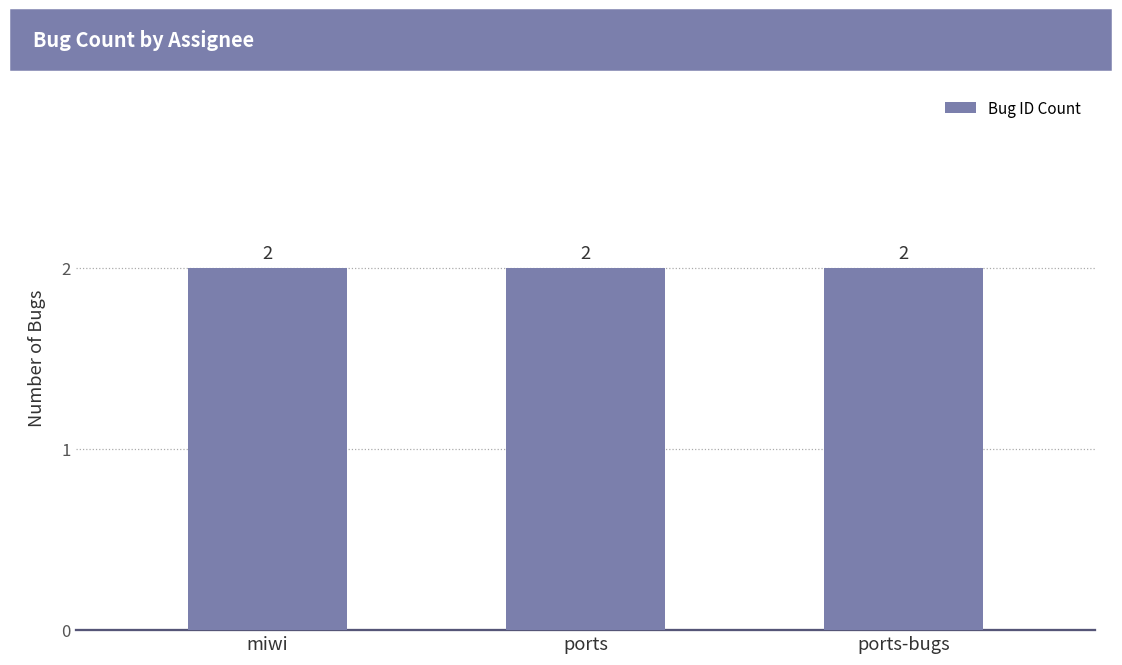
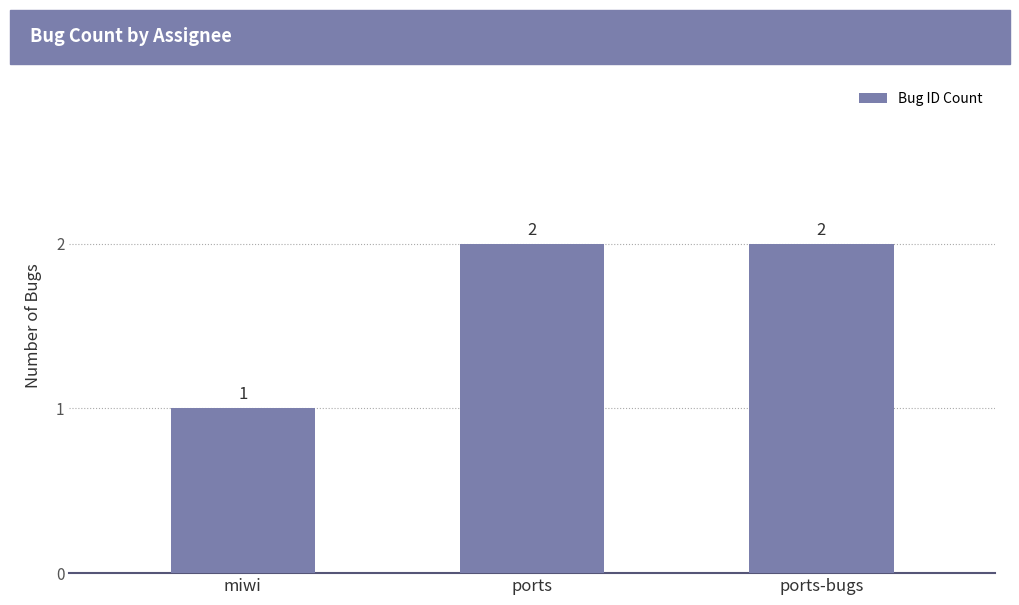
  {
-   "miwi": 2,
+   "miwi": 1,
    "ports": 2,
    "ports-bugs": 2
  }
